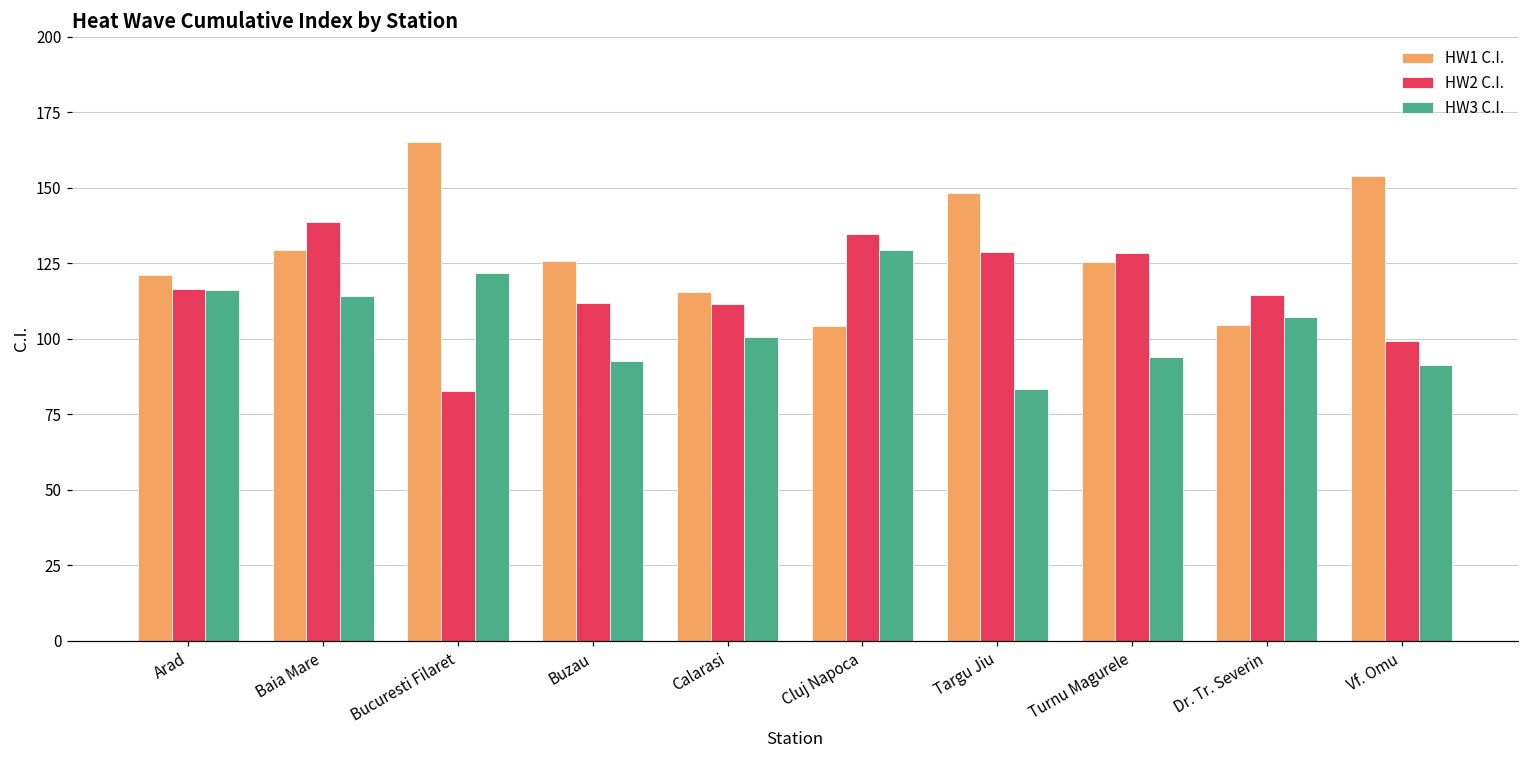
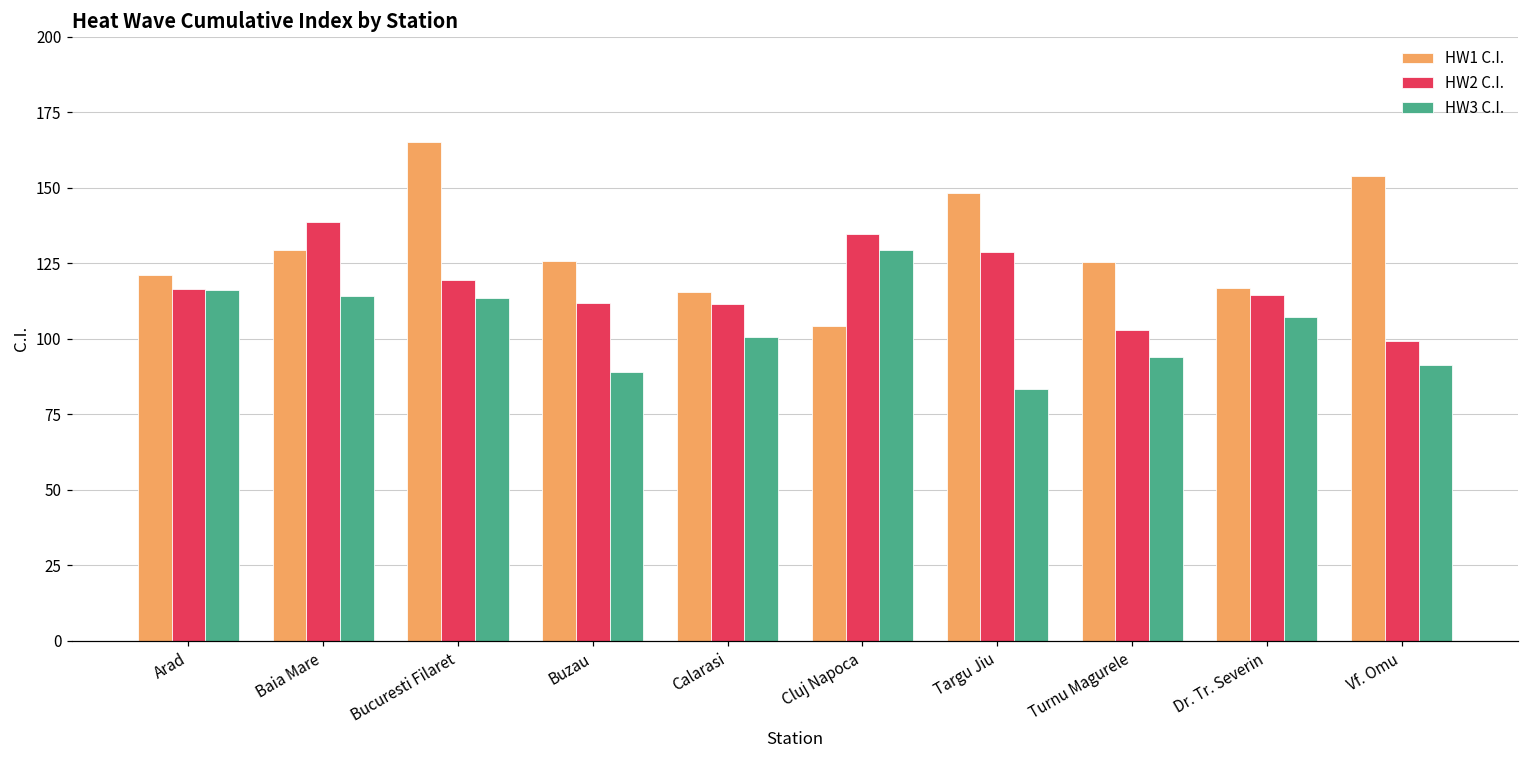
  {
    "HW1 C.I.": {
      "Arad": 121,
      "Baia Mare": 129,
      "Bucuresti Filaret": 165,
      "Buzau": 126,
      "Calarasi": 116,
      "Cluj Napoca": 104,
      "Targu Jiu": 148,
      "Turnu Magurele": 126,
-     "Dr. Tr. Severin": 105,
+     "Dr. Tr. Severin": 117,
      "Vf. Omu": 154
    },
    "HW2 C.I.": {
      "Arad": 117,
      "Baia Mare": 139,
-     "Bucuresti Filaret": 83,
+     "Bucuresti Filaret": 119,
      "Buzau": 112,
      "Calarasi": 111,
      "Cluj Napoca": 135,
      "Targu Jiu": 129,
-     "Turnu Magurele": 128,
+     "Turnu Magurele": 103,
      "Dr. Tr. Severin": 115,
      "Vf. Omu": 99
    },
    "HW3 C.I.": {
      "Arad": 116,
      "Baia Mare": 114,
-     "Bucuresti Filaret": 122,
-     "Buzau": 93,
+     "Bucuresti Filaret": 113,
+     "Buzau": 89,
      "Calarasi": 100,
      "Cluj Napoca": 129,
      "Targu Jiu": 83,
      "Turnu Magurele": 94,
      "Dr. Tr. Severin": 107,
      "Vf. Omu": 91
    }
  }
